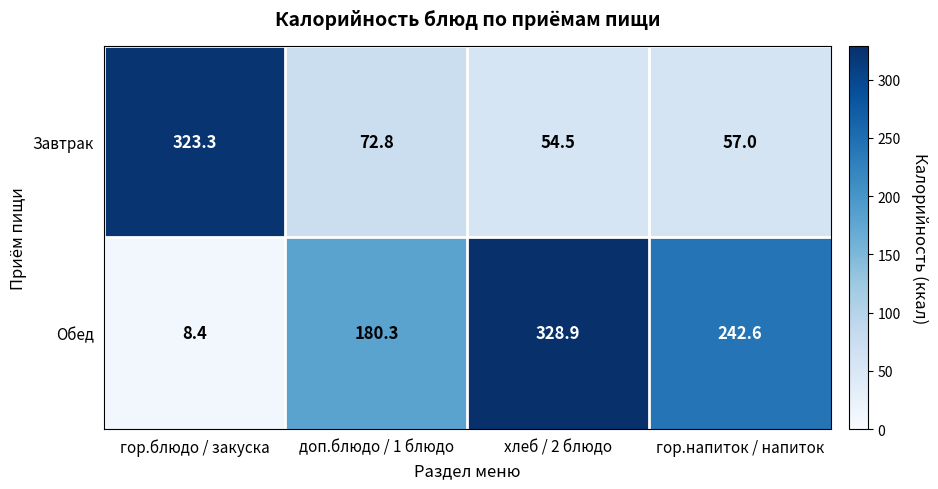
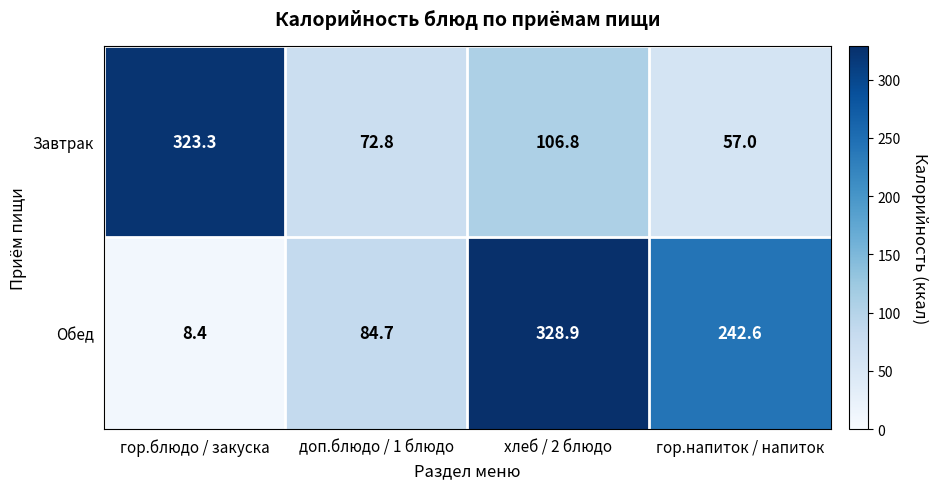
  {
    "Завтрак": {
      "гор.блюдо / закуска": 323.3,
      "доп.блюдо / 1 блюдо": 72.8,
-     "хлеб / 2 блюдо": 54.5,
+     "хлеб / 2 блюдо": 106.8,
      "гор.напиток / напиток": 57.0
    },
    "Обед": {
      "гор.блюдо / закуска": 8.4,
-     "доп.блюдо / 1 блюдо": 180.3,
+     "доп.блюдо / 1 блюдо": 84.7,
      "хлеб / 2 блюдо": 328.9,
      "гор.напиток / напиток": 242.6
    }
  }
